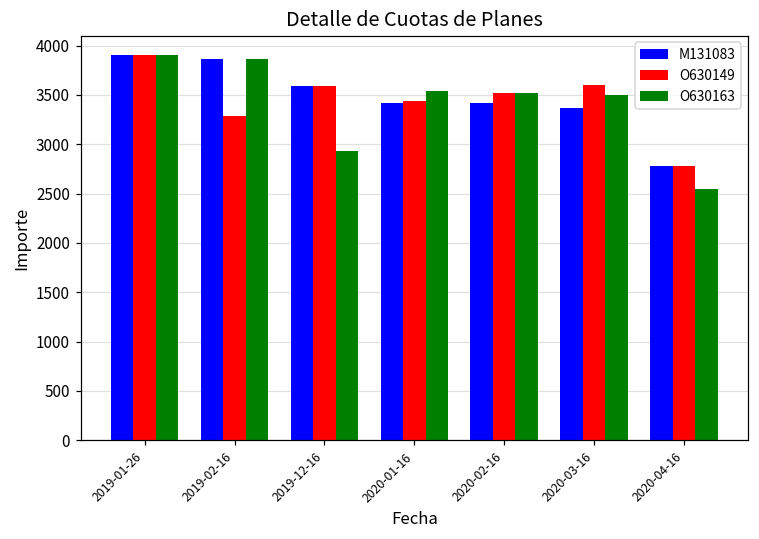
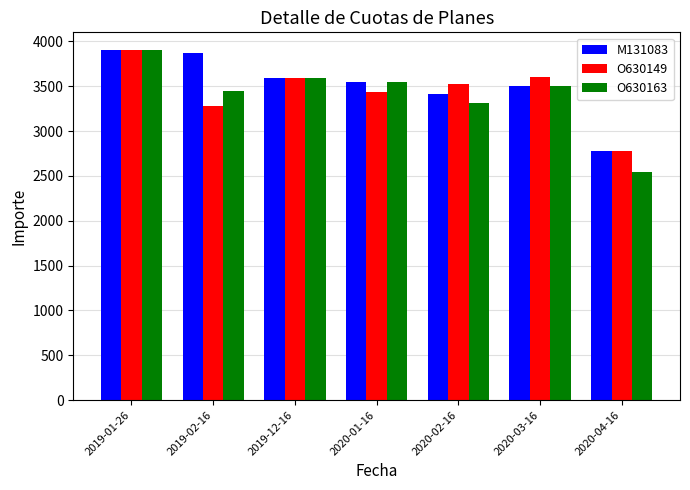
  {
    "M131083": {
      "2019-01-26": 3900,
      "2019-02-16": 3900,
      "2019-12-16": 3600,
-     "2020-01-16": 3400,
+     "2020-01-16": 3500,
      "2020-02-16": 3400,
-     "2020-03-16": 3400,
+     "2020-03-16": 3500,
      "2020-04-16": 2800
    },
    "O630149": {
      "2019-01-26": 3900,
      "2019-02-16": 3300,
      "2019-12-16": 3600,
      "2020-01-16": 3400,
      "2020-02-16": 3500,
      "2020-03-16": 3600,
      "2020-04-16": 2800
    },
    "O630163": {
      "2019-01-26": 3900,
-     "2019-02-16": 3900,
-     "2019-12-16": 2900,
+     "2019-02-16": 3400,
+     "2019-12-16": 3600,
      "2020-01-16": 3500,
-     "2020-02-16": 3500,
+     "2020-02-16": 3300,
      "2020-03-16": 3500,
      "2020-04-16": 2500
    }
  }
